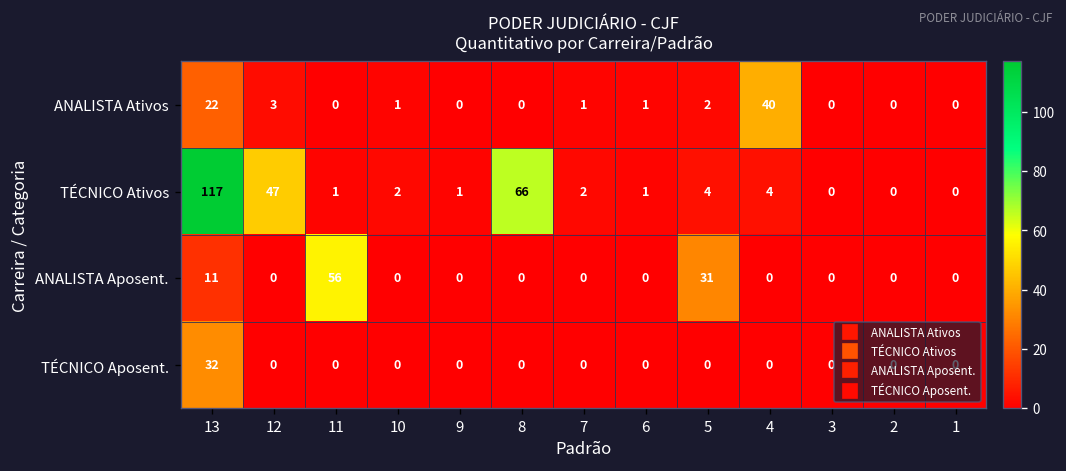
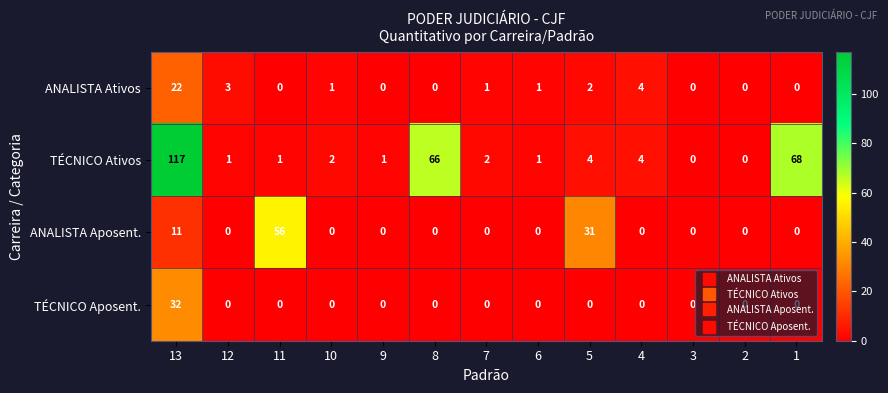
  {
    "ANALISTA Ativos": {
      "13": 22,
      "12": 3,
      "11": 0,
      "10": 1,
      "9": 0,
      "8": 0,
      "7": 1,
      "6": 1,
      "5": 2,
-     "4": 40,
+     "4": 4,
      "3": 0,
      "2": 0,
      "1": 0
    },
    "TÉCNICO Ativos": {
      "13": 117,
-     "12": 47,
+     "12": 1,
      "11": 1,
      "10": 2,
      "9": 1,
      "8": 66,
      "7": 2,
      "6": 1,
      "5": 4,
      "4": 4,
      "3": 0,
      "2": 0,
-     "1": 0
+     "1": 68
    },
    "ANALISTA Aposent.": {
      "13": 11,
      "12": 0,
      "11": 56,
      "10": 0,
      "9": 0,
      "8": 0,
      "7": 0,
      "6": 0,
      "5": 31,
      "4": 0,
      "3": 0,
      "2": 0,
      "1": 0
    },
    "TÉCNICO Aposent.": {
      "13": 32,
      "12": 0,
      "11": 0,
      "10": 0,
      "9": 0,
      "8": 0,
      "7": 0,
      "6": 0,
      "5": 0,
      "4": 0
    }
  }
